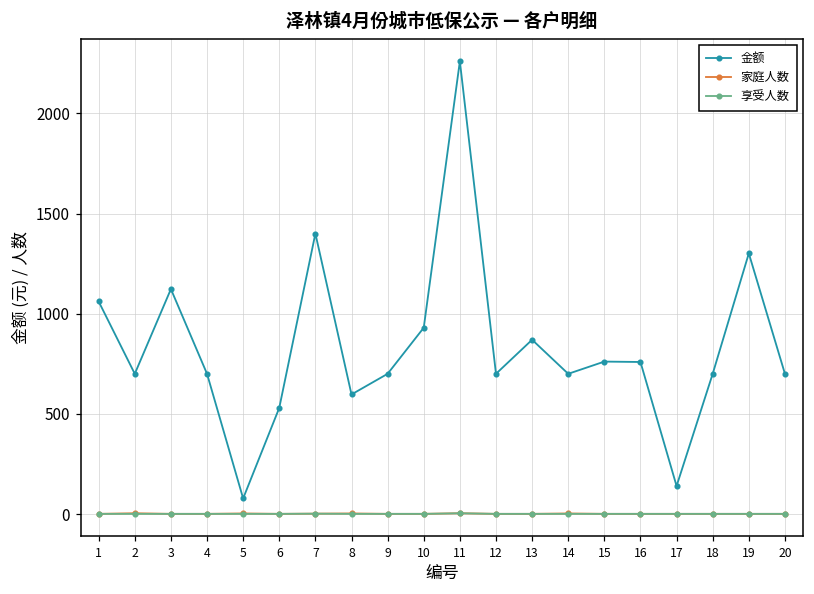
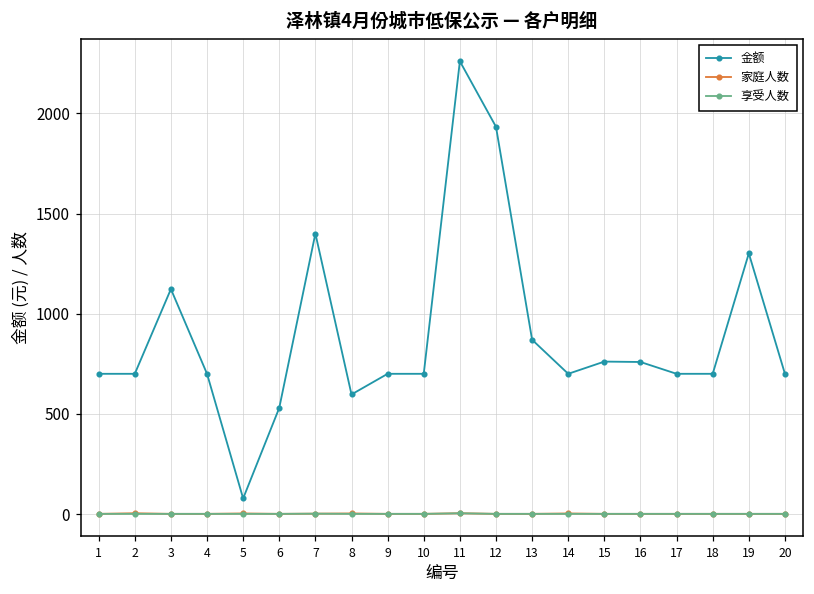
  {
    "金额": {
-     "1": 1060,
+     "1": 700,
      "2": 700,
      "3": 1120,
      "4": 700,
      "5": 80,
      "6": 530,
      "7": 1400,
      "8": 600,
      "9": 700,
-     "10": 930,
+     "10": 700,
      "11": 2260,
-     "12": 700,
+     "12": 1930,
      "13": 870,
      "14": 700,
      "15": 760,
      "16": 760,
-     "17": 140,
+     "17": 700,
      "18": 700,
      "19": 1300,
      "20": 700
    },
    "享受人数": {
      "1": 0,
      "2": 0,
      "3": 0,
      "4": 0,
      "5": 0,
      "6": 0,
      "7": 0,
      "8": 0,
      "9": 0,
      "10": 0,
      "11": 0,
      "12": 0,
      "13": 0,
      "14": 0,
      "15": 0,
      "16": 0,
      "17": 0,
      "18": 0,
      "19": 0,
      "20": 0
    }
  }
